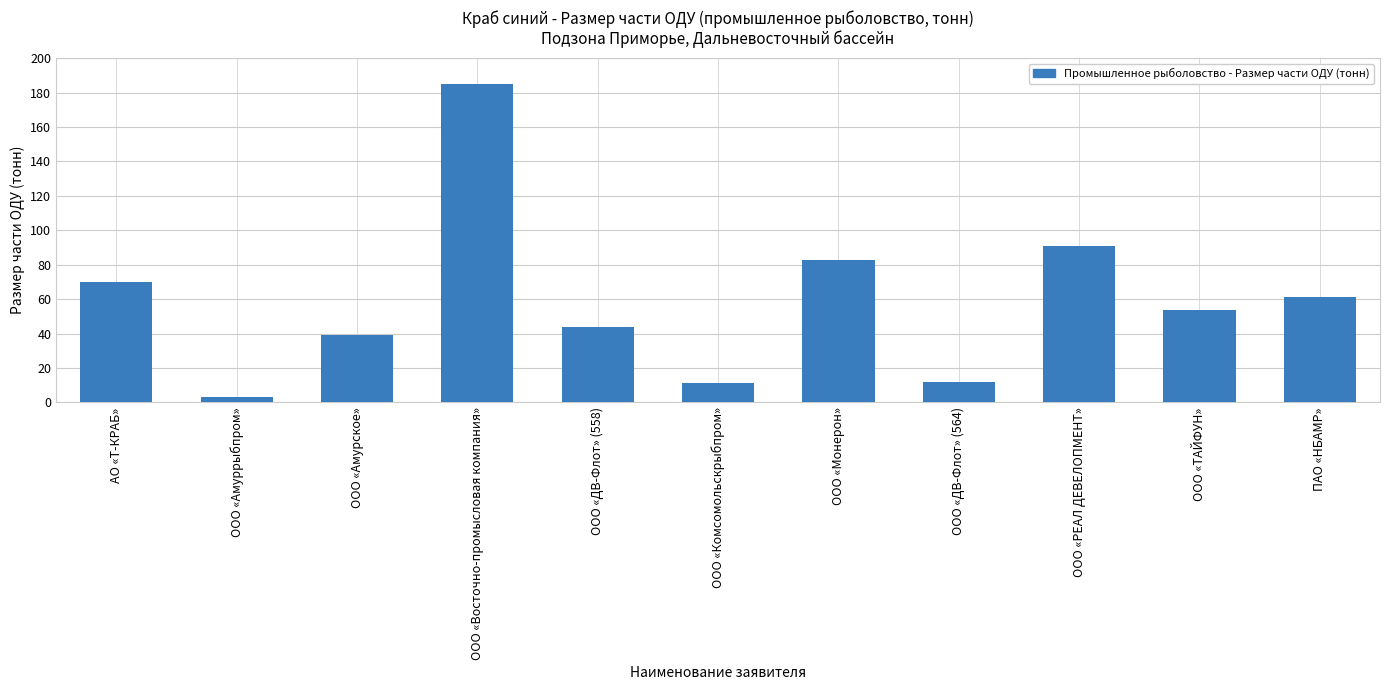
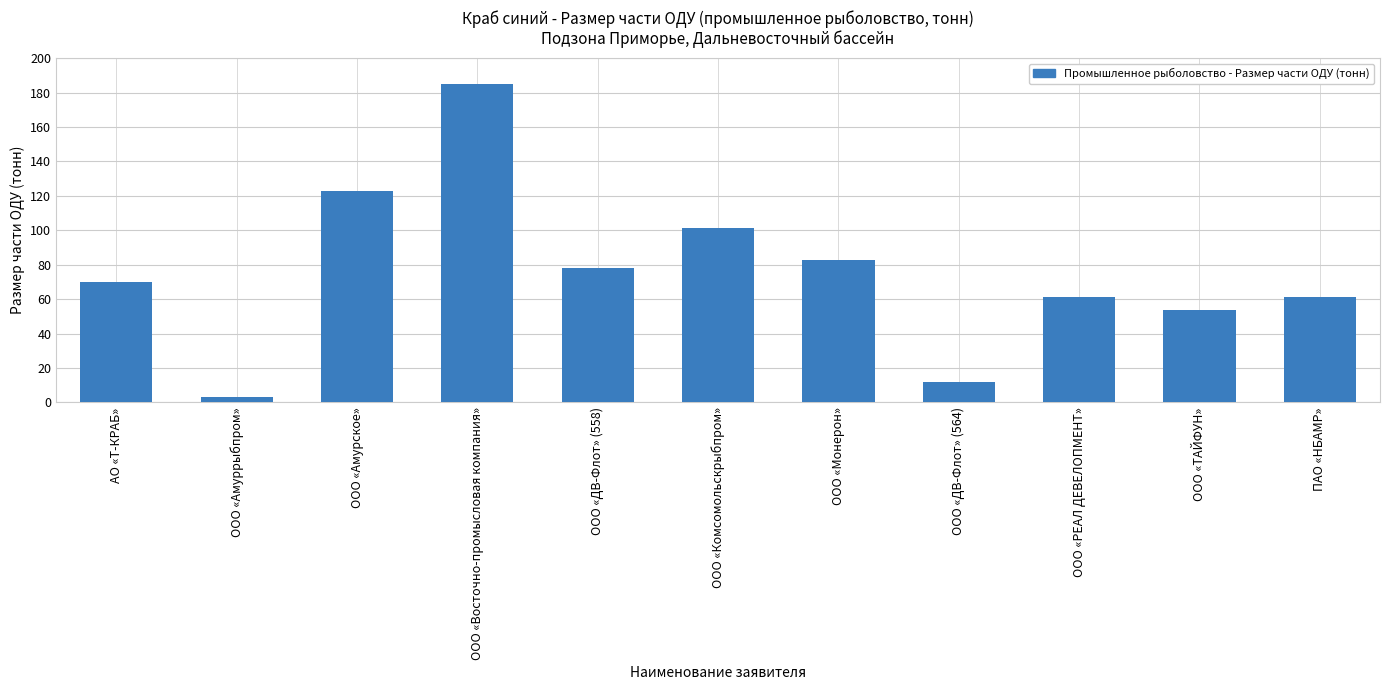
  {
    "АО «Т-КРАБ»": 70,
    "ООО «Амуррыбпром»": 3,
-   "ООО «Амурское»": 39,
+   "ООО «Амурское»": 123,
    "ООО «Восточно-промысловая компания»": 185,
-   "ООО «ДВ-Флот» (558)": 44,
-   "ООО «Комсомольскрыбпром»": 12,
+   "ООО «ДВ-Флот» (558)": 78,
+   "ООО «Комсомольскрыбпром»": 101,
    "ООО «Монерон»": 83,
    "ООО «ДВ-Флот» (564)": 12,
-   "ООО «РЕАЛ ДЕВЕЛОПМЕНТ»": 91,
+   "ООО «РЕАЛ ДЕВЕЛОПМЕНТ»": 61,
    "ООО «ТАЙФУН»": 53,
    "ПАО «НБАМР»": 61
  }
